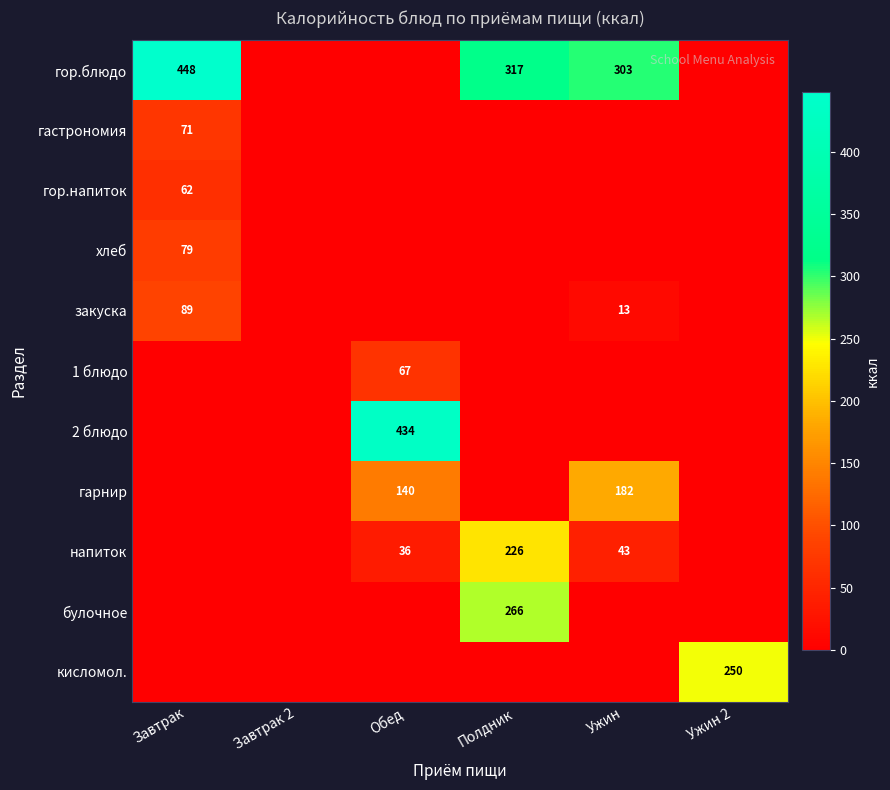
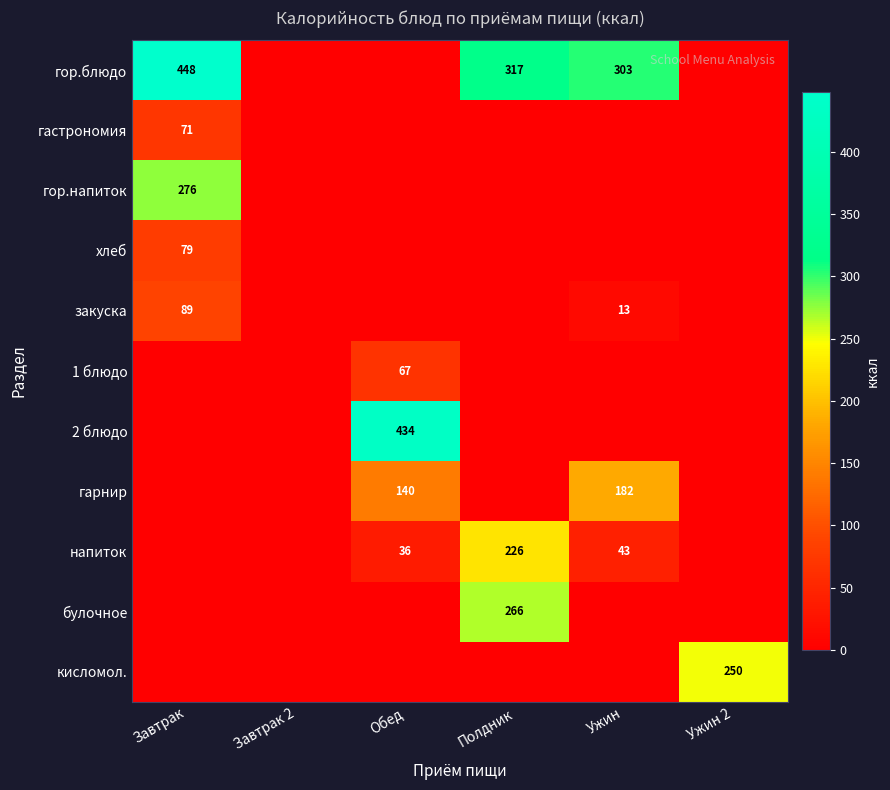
  {
    "гор.блюдо": {
      "Завтрак": 448,
      "Полдник": 317,
      "Ужин": 303
    },
    "гастрономия": {
      "Завтрак": 71
    },
    "гор.напиток": {
-     "Завтрак": 62
+     "Завтрак": 276
    },
    "хлеб": {
      "Завтрак": 79
    },
    "закуска": {
      "Завтрак": 89,
      "Ужин": 13
    },
    "1 блюдо": {
      "Обед": 67
    },
    "2 блюдо": {
      "Обед": 434
    },
    "гарнир": {
      "Обед": 140,
      "Ужин": 182
    },
    "напиток": {
      "Обед": 36,
      "Полдник": 226,
      "Ужин": 43
    },
    "булочное": {
      "Полдник": 266
    },
    "кисломол.": {
      "Ужин 2": 250
    }
  }
